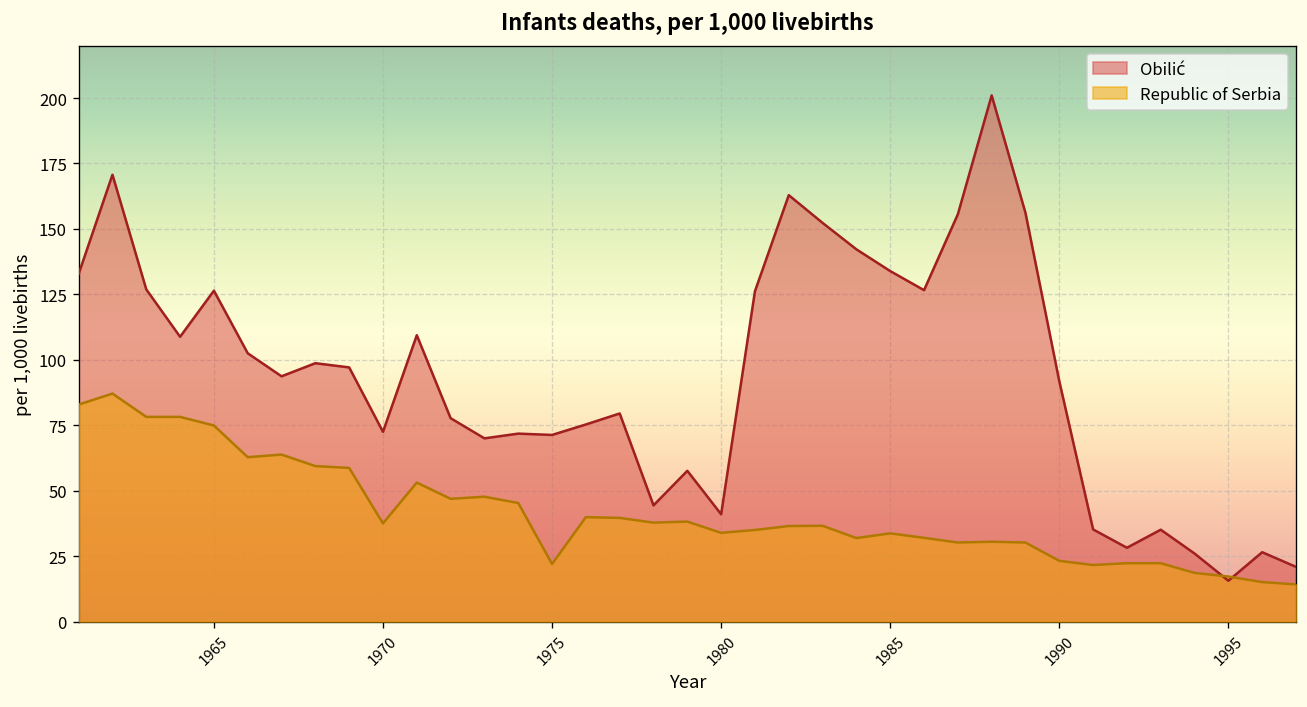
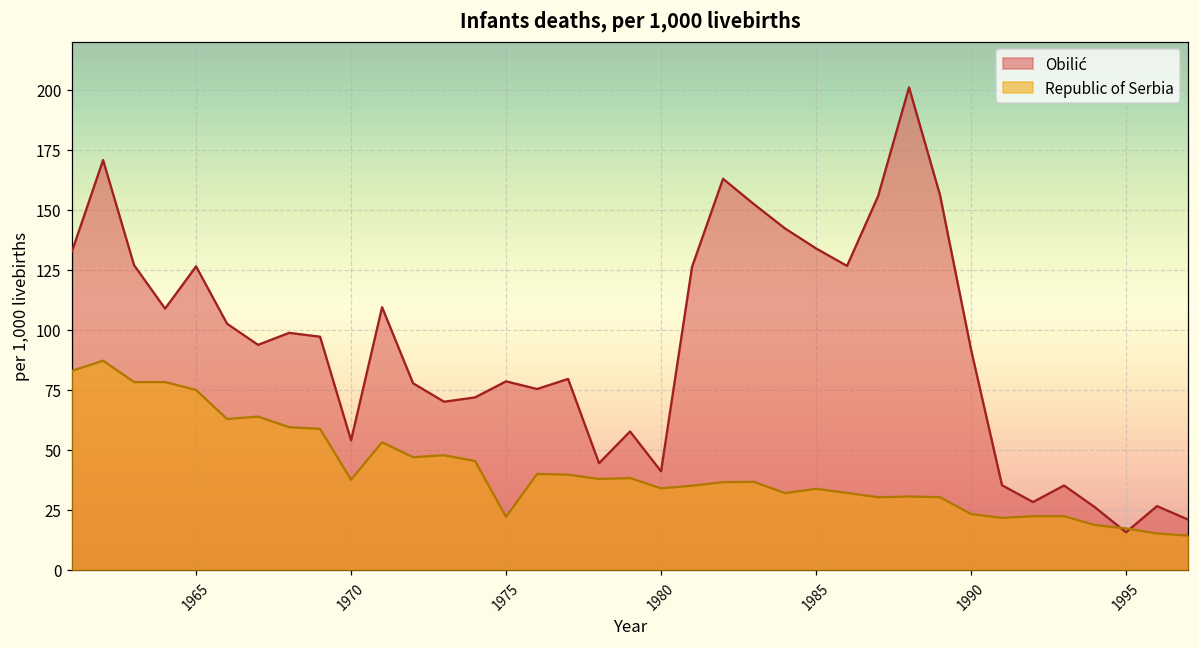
  {
    "Obilić": {
      "1965": 126,
-     "1970": 73,
-     "1975": 71,
+     "1970": 54,
+     "1975": 79,
      "1980": 41,
      "1985": 134,
      "1990": 92,
      "1995": 16
    },
    "Republic of Serbia": {
      "1965": 75,
      "1970": 38,
      "1975": 22,
      "1980": 34,
      "1985": 34,
      "1990": 23,
      "1995": 17
    }
  }
